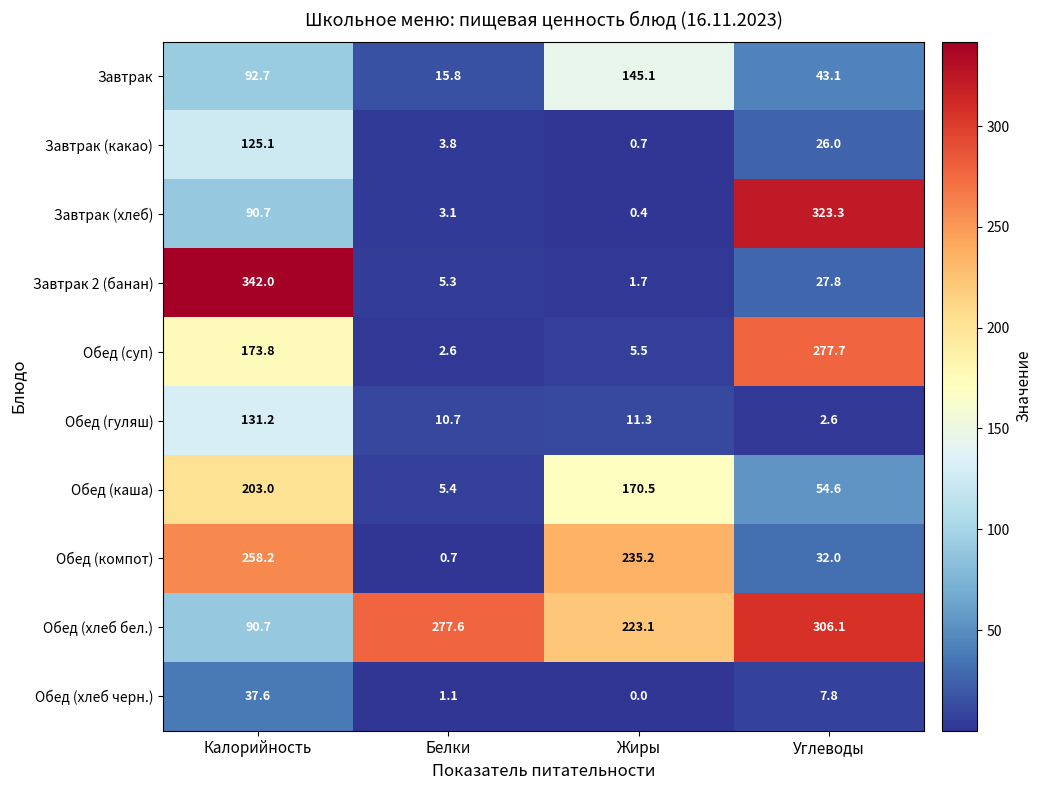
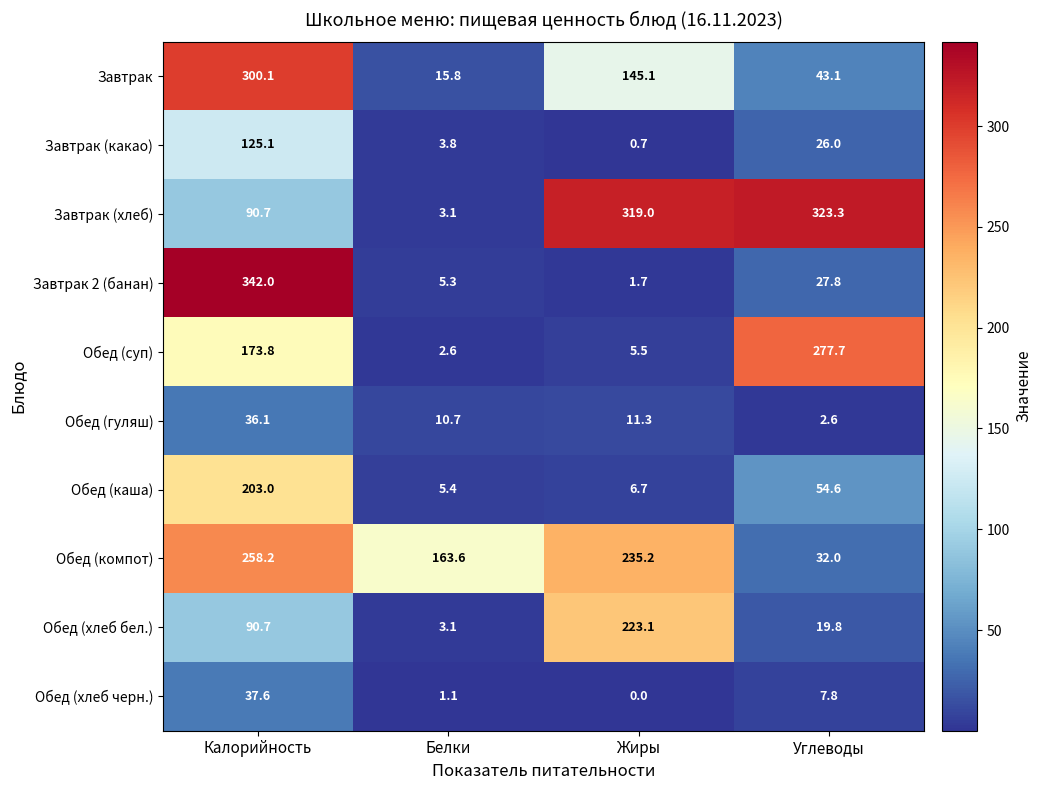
  {
    "Завтрак": {
-     "Калорийность": 92.7,
+     "Калорийность": 300.1,
      "Белки": 15.8,
      "Жиры": 145.1,
      "Углеводы": 43.1
    },
    "Завтрак (какао)": {
      "Калорийность": 125.1,
      "Белки": 3.8,
      "Жиры": 0.7,
      "Углеводы": 26.0
    },
    "Завтрак (хлеб)": {
      "Калорийность": 90.7,
      "Белки": 3.1,
-     "Жиры": 0.4,
+     "Жиры": 319.0,
      "Углеводы": 323.3
    },
    "Завтрак 2 (банан)": {
      "Калорийность": 342.0,
      "Белки": 5.3,
      "Жиры": 1.7,
      "Углеводы": 27.8
    },
    "Обед (суп)": {
      "Калорийность": 173.8,
      "Белки": 2.6,
      "Жиры": 5.5,
      "Углеводы": 277.7
    },
    "Обед (гуляш)": {
-     "Калорийность": 131.2,
+     "Калорийность": 36.1,
      "Белки": 10.7,
      "Жиры": 11.3,
      "Углеводы": 2.6
    },
    "Обед (каша)": {
      "Калорийность": 203.0,
      "Белки": 5.4,
-     "Жиры": 170.5,
+     "Жиры": 6.7,
      "Углеводы": 54.6
    },
    "Обед (компот)": {
      "Калорийность": 258.2,
-     "Белки": 0.7,
+     "Белки": 163.6,
      "Жиры": 235.2,
      "Углеводы": 32.0
    },
    "Обед (хлеб бел.)": {
      "Калорийность": 90.7,
-     "Белки": 277.6,
+     "Белки": 3.1,
      "Жиры": 223.1,
-     "Углеводы": 306.1
+     "Углеводы": 19.8
    },
    "Обед (хлеб черн.)": {
      "Калорийность": 37.6,
      "Белки": 1.1,
      "Жиры": 0.0,
      "Углеводы": 7.8
    }
  }
